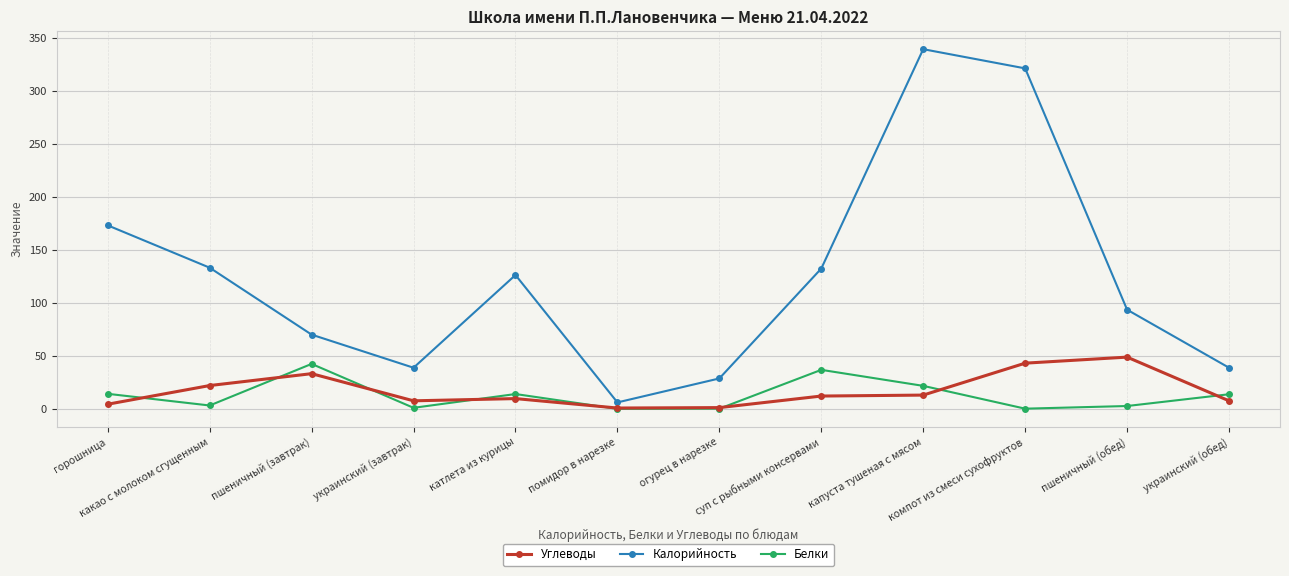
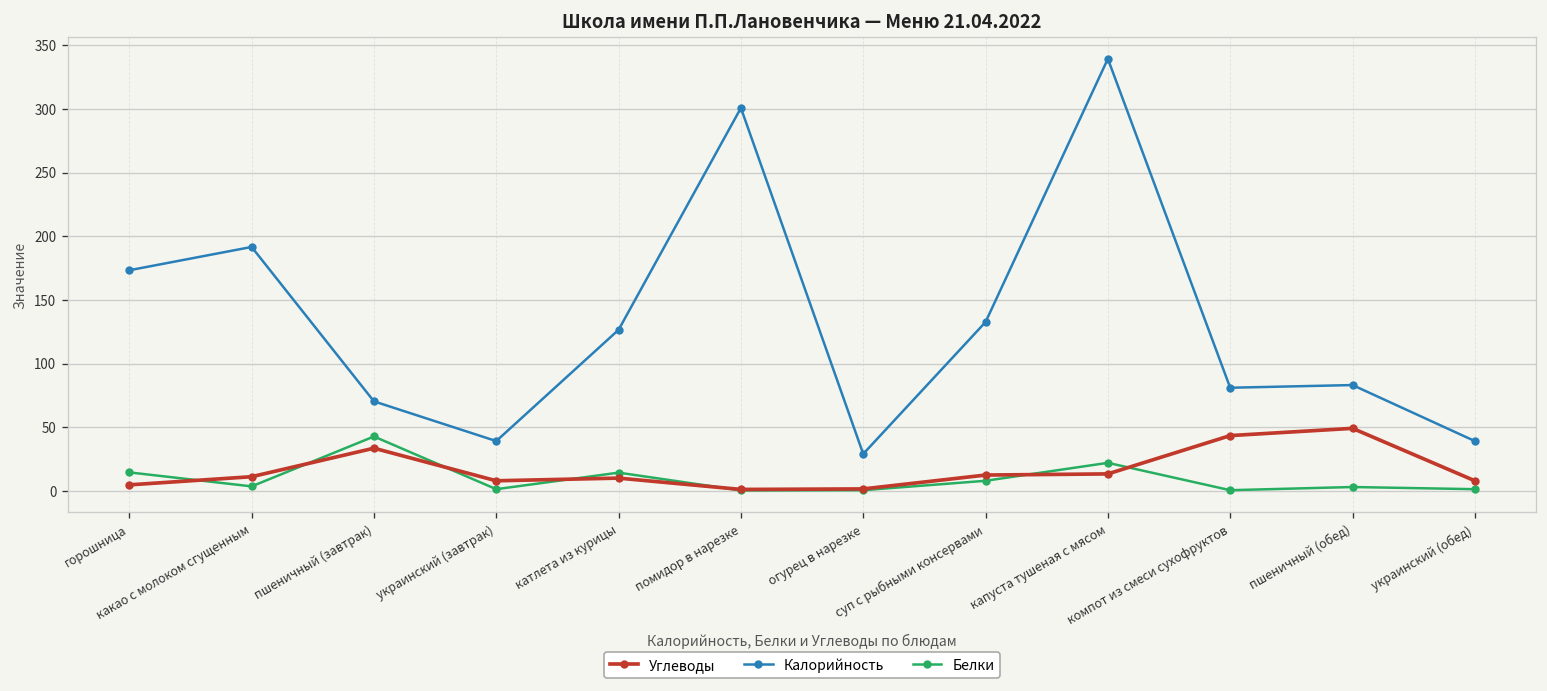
  {
    "Углеводы": {
      "горошница": 5,
-     "какао с молоком сгущенным": 22,
+     "какао с молоком сгущенным": 11,
      "пшеничный (завтрак)": 34,
      "украинский (завтрак)": 8,
      "катлета из курицы": 10,
      "суп с рыбными консервами": 12,
      "капуста тушеная с мясом": 13,
      "компот из смеси сухофруктов": 43,
      "пшеничный (обед)": 49,
      "украинский (обед)": 8
    },
    "Калорийность": {
      "горошница": 173,
-     "какао с молоком сгущенным": 133,
+     "какао с молоком сгущенным": 192,
      "пшеничный (завтрак)": 70,
      "украинский (завтрак)": 39,
      "катлета из курицы": 127,
-     "помидор в нарезке": 6,
+     "помидор в нарезке": 301,
      "огурец в нарезке": 29,
      "суп с рыбными консервами": 133,
      "капуста тушеная с мясом": 339,
-     "компот из смеси сухофруктов": 321,
-     "пшеничный (обед)": 94,
+     "компот из смеси сухофруктов": 81,
+     "пшеничный (обед)": 83,
      "украинский (обед)": 39
    },
    "Белки": {
      "горошница": 15,
      "какао с молоком сгущенным": 4,
      "пшеничный (завтрак)": 43,
      "украинский (завтрак)": 1,
      "катлета из курицы": 14,
-     "суп с рыбными консервами": 37,
+     "суп с рыбными консервами": 8,
      "капуста тушеная с мясом": 22,
      "компот из смеси сухофруктов": 1,
      "пшеничный (обед)": 3,
-     "украинский (обед)": 14
+     "украинский (обед)": 1
    }
  }
